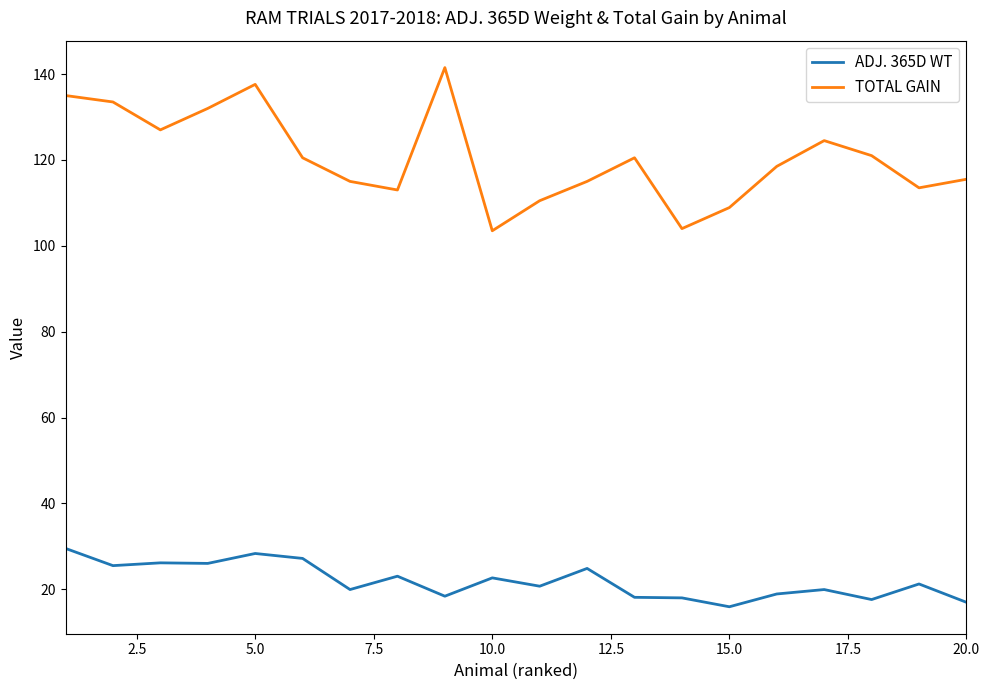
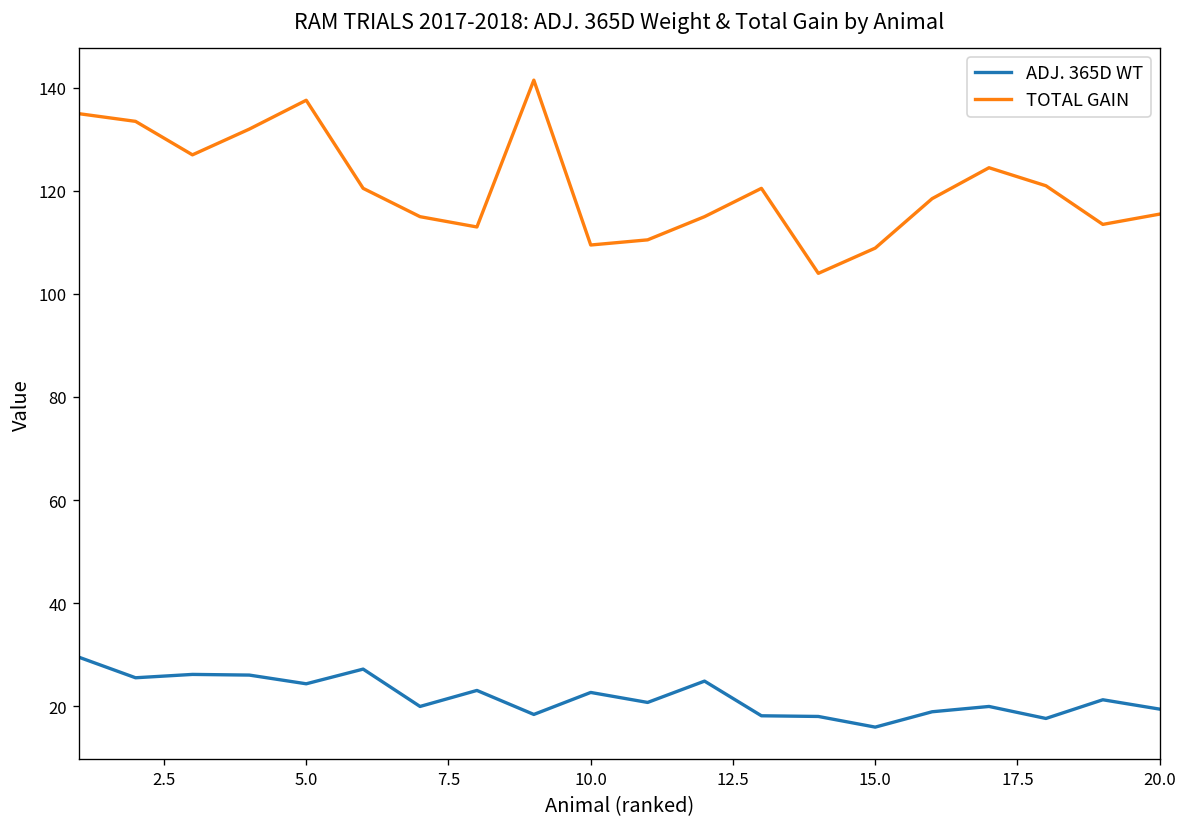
  {
    "ADJ. 365D WT": {
-     "5.0": 28,
+     "5.0": 24,
      "10.0": 23,
      "15.0": 16,
-     "20.0": 17
+     "20.0": 19
    },
    "TOTAL GAIN": {
      "5.0": 138,
-     "10.0": 104,
+     "10.0": 110,
      "15.0": 109,
      "20.0": 116
    }
  }
